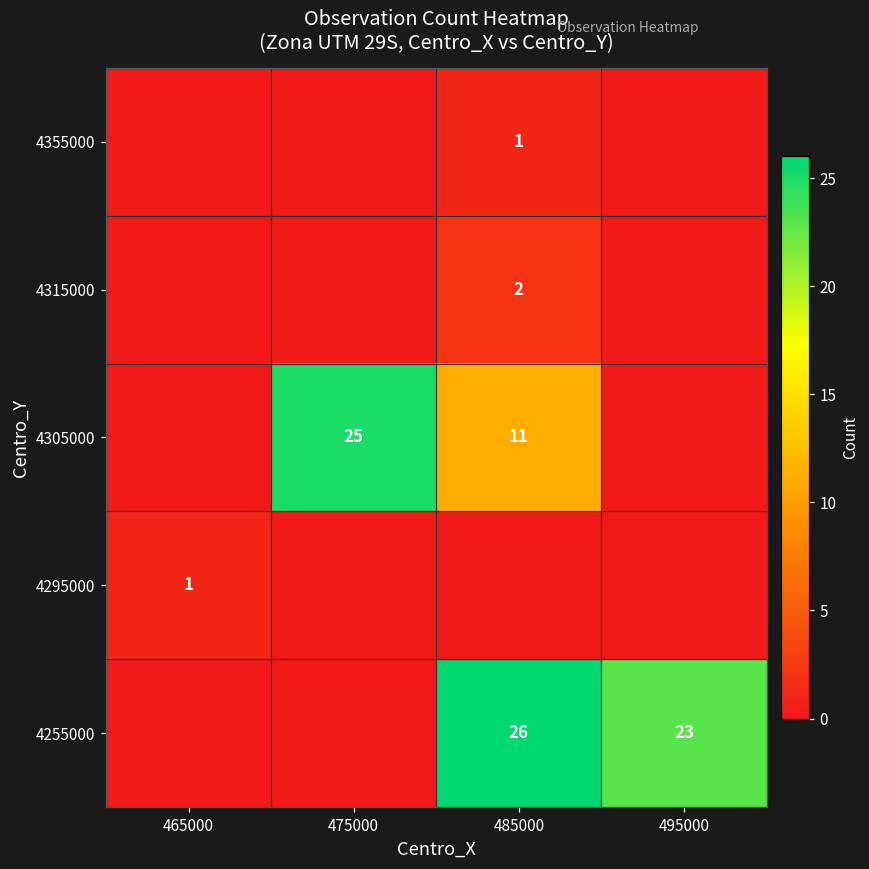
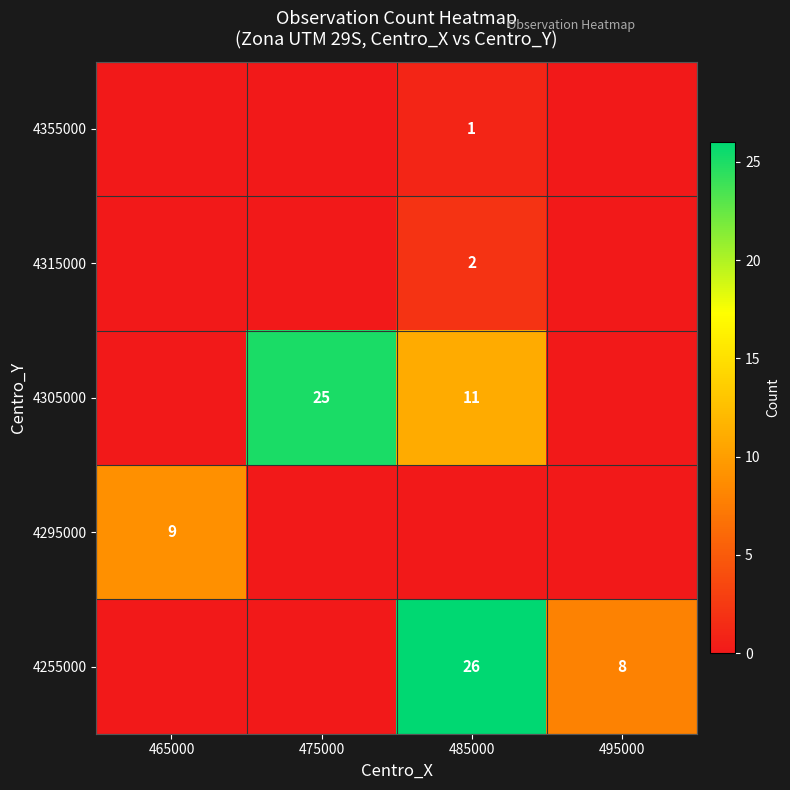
  {
    "4355000": {
      "485000": 1
    },
    "4315000": {
      "485000": 2
    },
    "4305000": {
      "475000": 25,
      "485000": 11
    },
    "4295000": {
-     "465000": 1
+     "465000": 9
    },
    "4255000": {
      "485000": 26,
-     "495000": 23
+     "495000": 8
    }
  }
